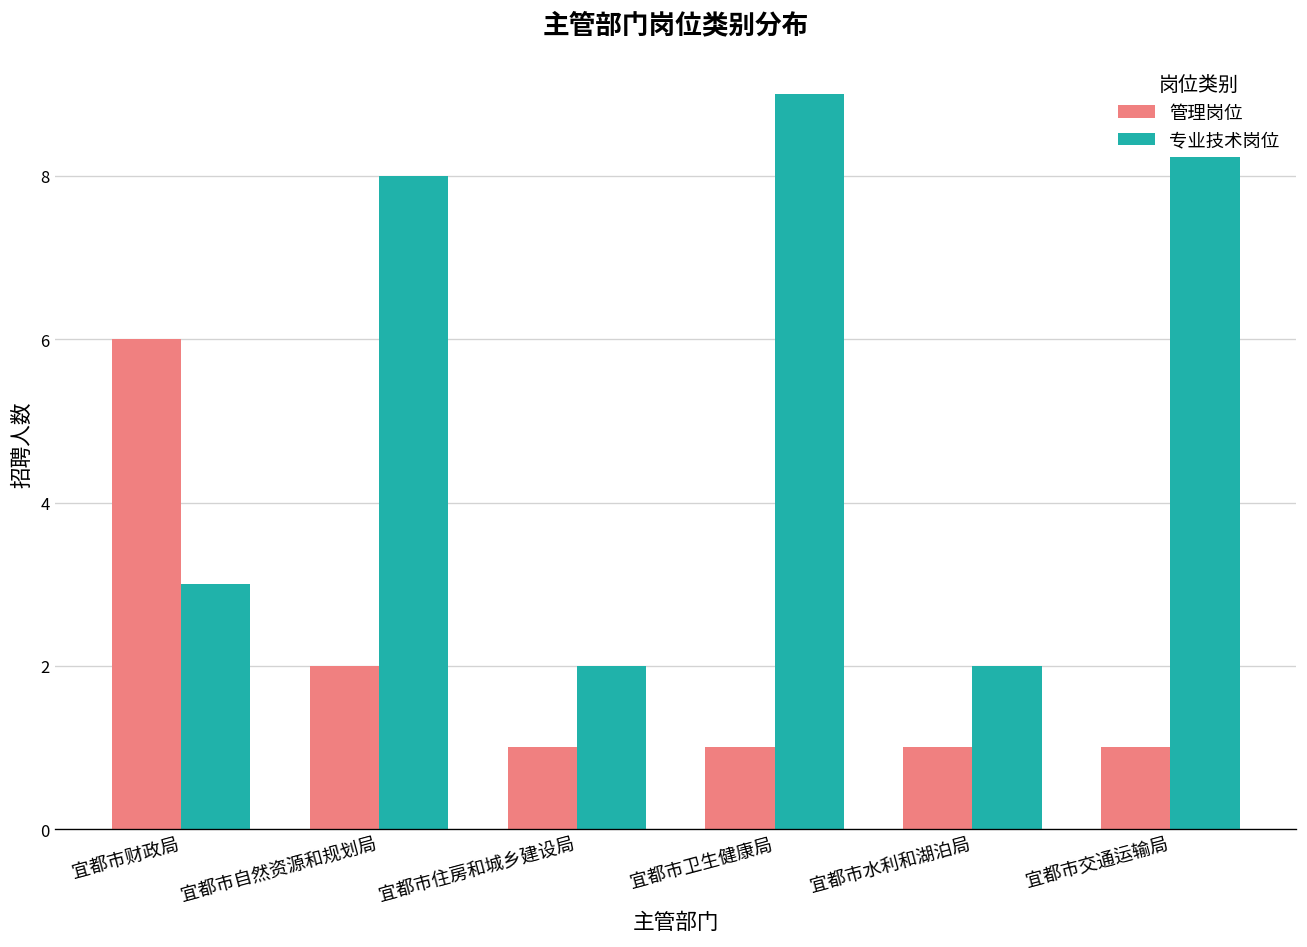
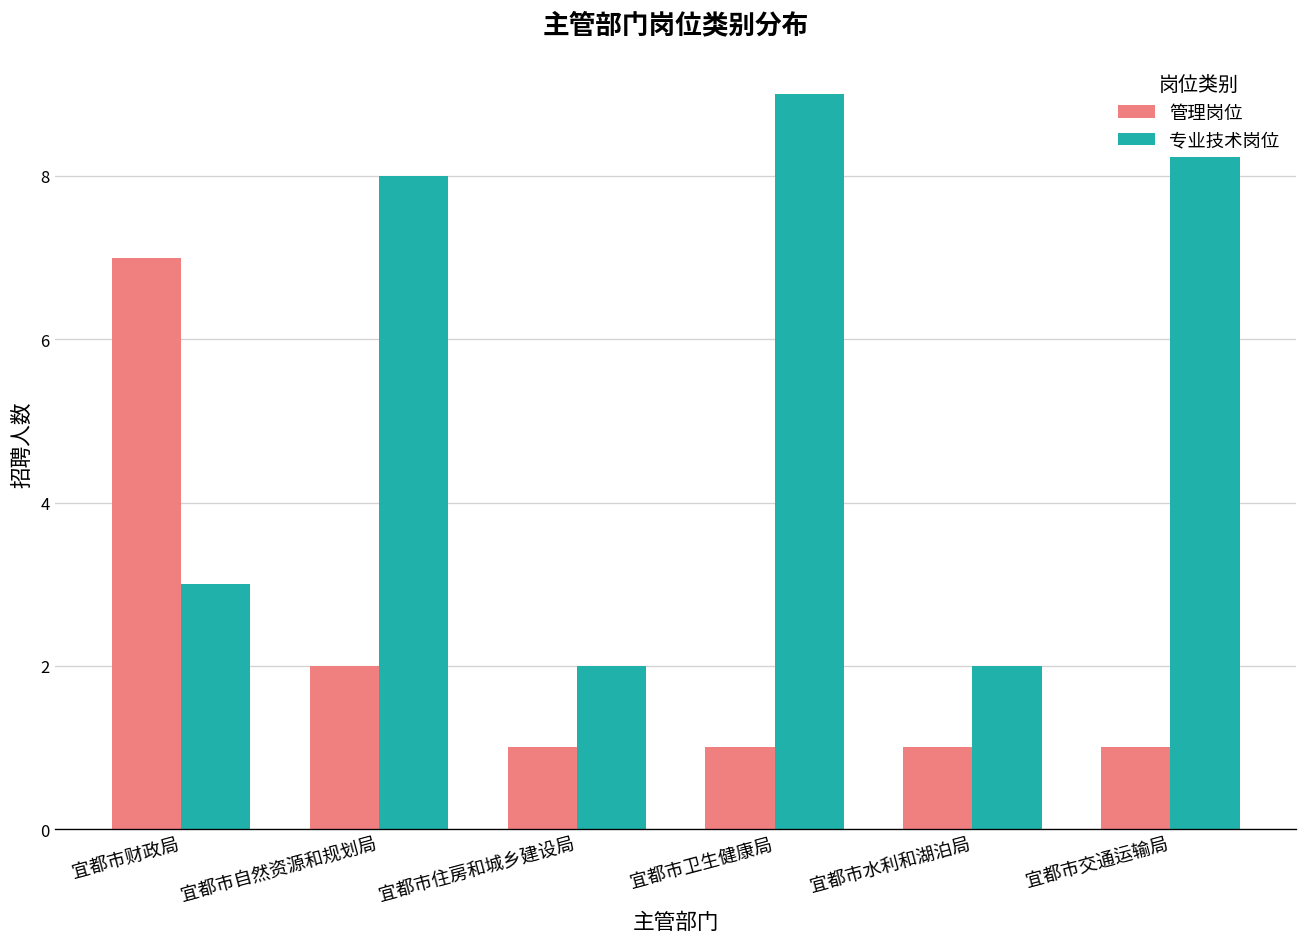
  {
    "管理岗位": {
-     "宜都市财政局": 6,
+     "宜都市财政局": 7,
      "宜都市自然资源和规划局": 2,
      "宜都市住房和城乡建设局": 1,
      "宜都市卫生健康局": 1,
      "宜都市水利和湖泊局": 1,
      "宜都市交通运输局": 1
    },
    "专业技术岗位": {
      "宜都市财政局": 3,
      "宜都市自然资源和规划局": 8,
      "宜都市住房和城乡建设局": 2,
      "宜都市卫生健康局": 9,
      "宜都市水利和湖泊局": 2
    }
  }
